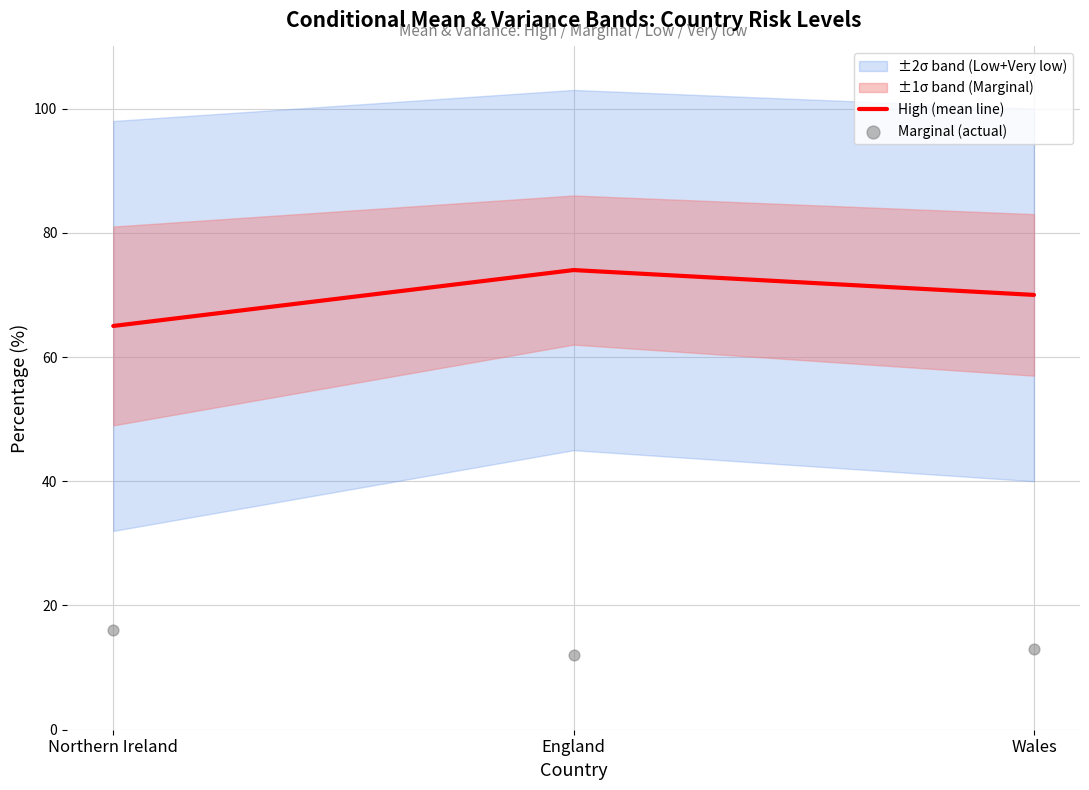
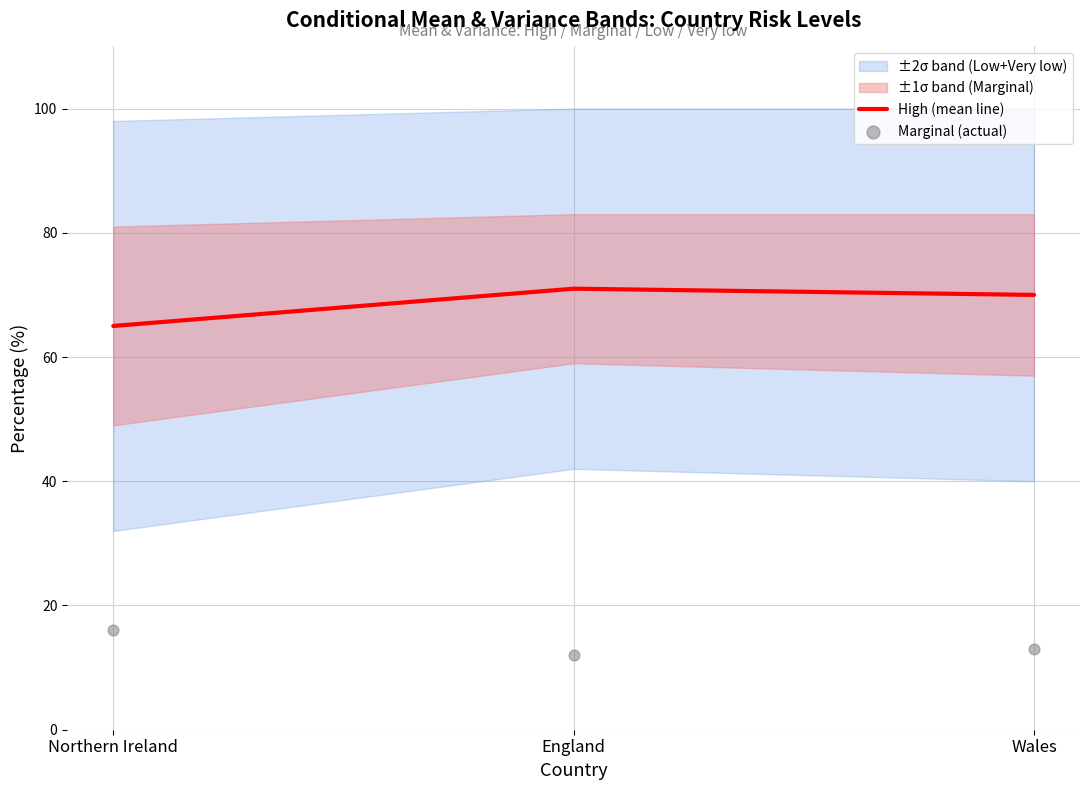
  {
    "High (mean line)": {
      "Northern Ireland": 65,
-     "England": 74,
+     "England": 71,
      "Wales": 70
    }
  }
